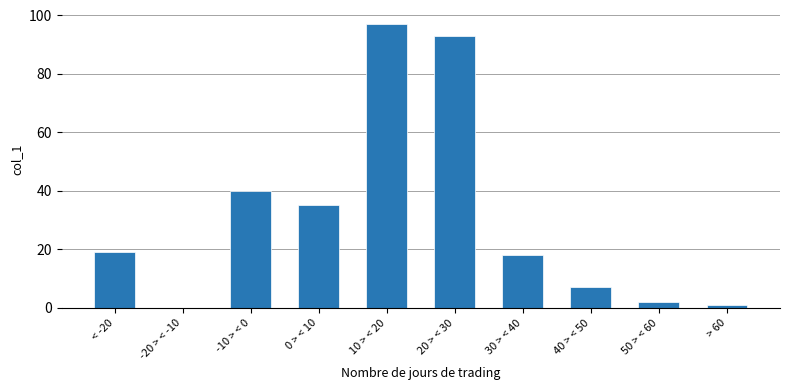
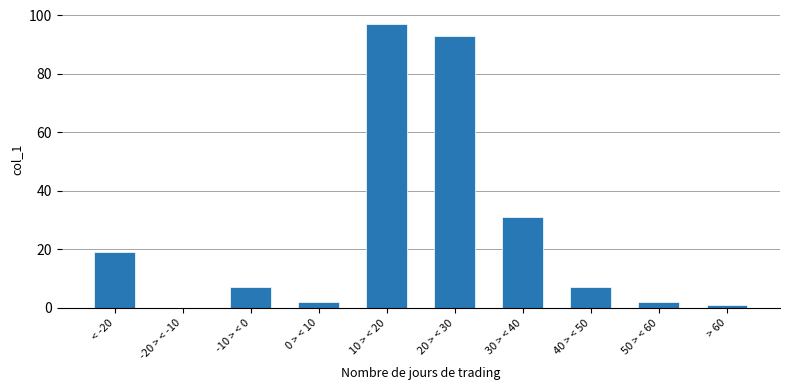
  {
    "< -20": 19,
    "-20 > < -10": 0,
-   "-10 > < 0": 40,
-   "0 > < 10": 35,
+   "-10 > < 0": 7,
+   "0 > < 10": 2,
    "10 > < 20": 97,
    "20 > < 30": 93,
-   "30 > < 40": 18,
+   "30 > < 40": 31,
    "40 > < 50": 7,
    "50 > < 60": 2,
    "> 60": 1
  }
